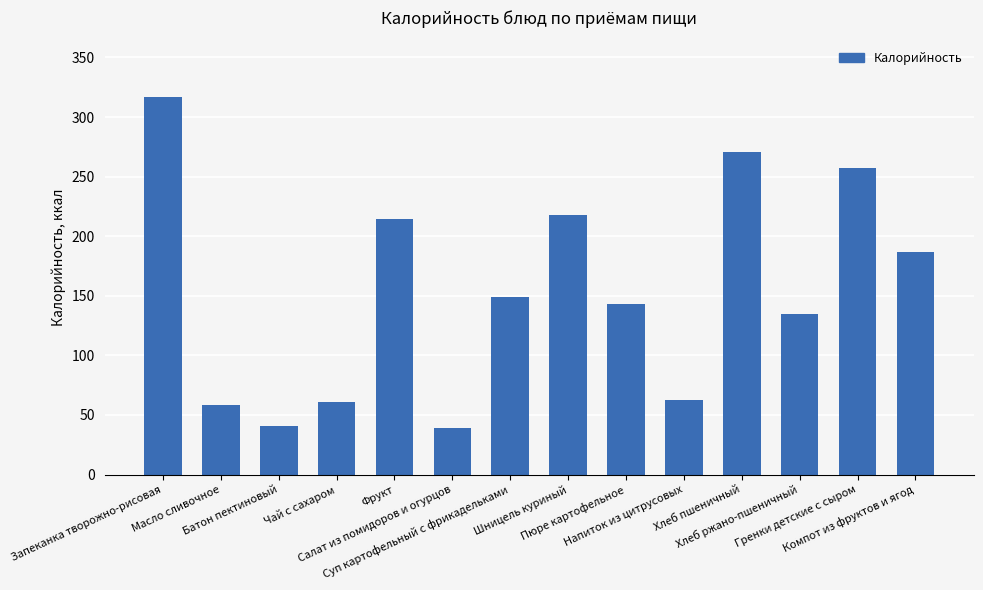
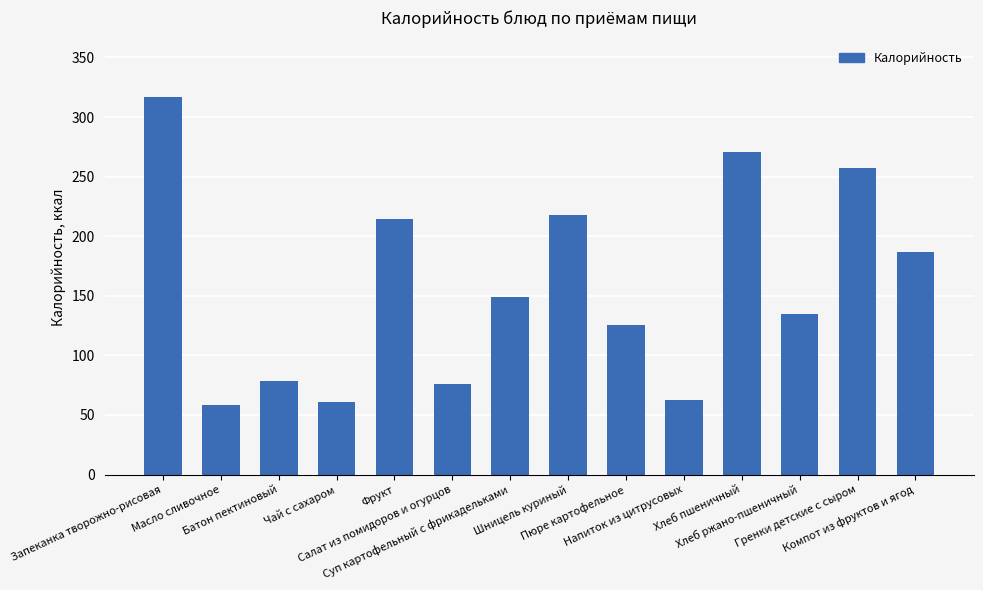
  {
    "Запеканка творожно-рисовая": 317,
    "Масло сливочное": 58,
-   "Батон пектиновый": 41,
+   "Батон пектиновый": 79,
    "Чай с сахаром": 61,
    "Фрукт": 214,
-   "Салат из помидоров и огурцов": 39,
+   "Салат из помидоров и огурцов": 76,
    "Суп картофельный с фрикадельками": 149,
    "Шницель куриный": 218,
-   "Пюре картофельное": 143,
+   "Пюре картофельное": 126,
    "Напиток из цитрусовых": 62,
    "Хлеб пшеничный": 271,
    "Хлеб ржано-пшеничный": 135,
    "Гренки детские с сыром": 258,
    "Компот из фруктов и ягод": 187
  }
